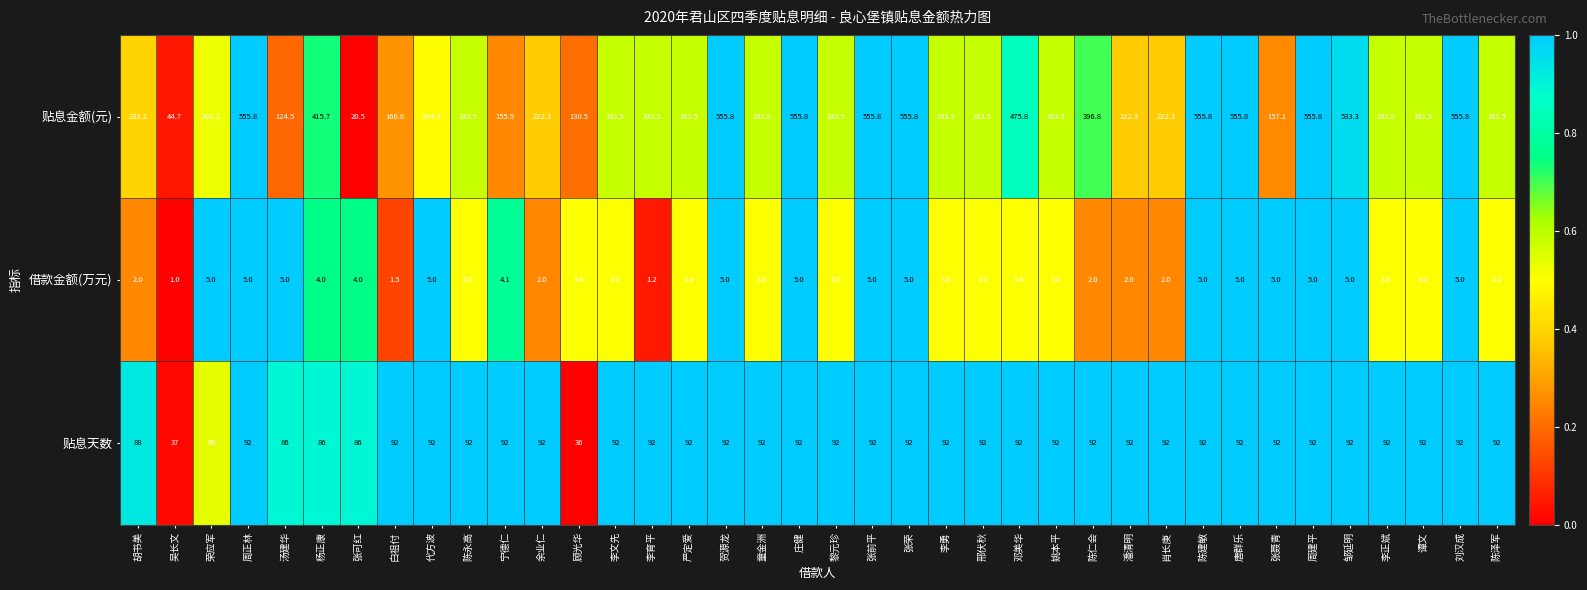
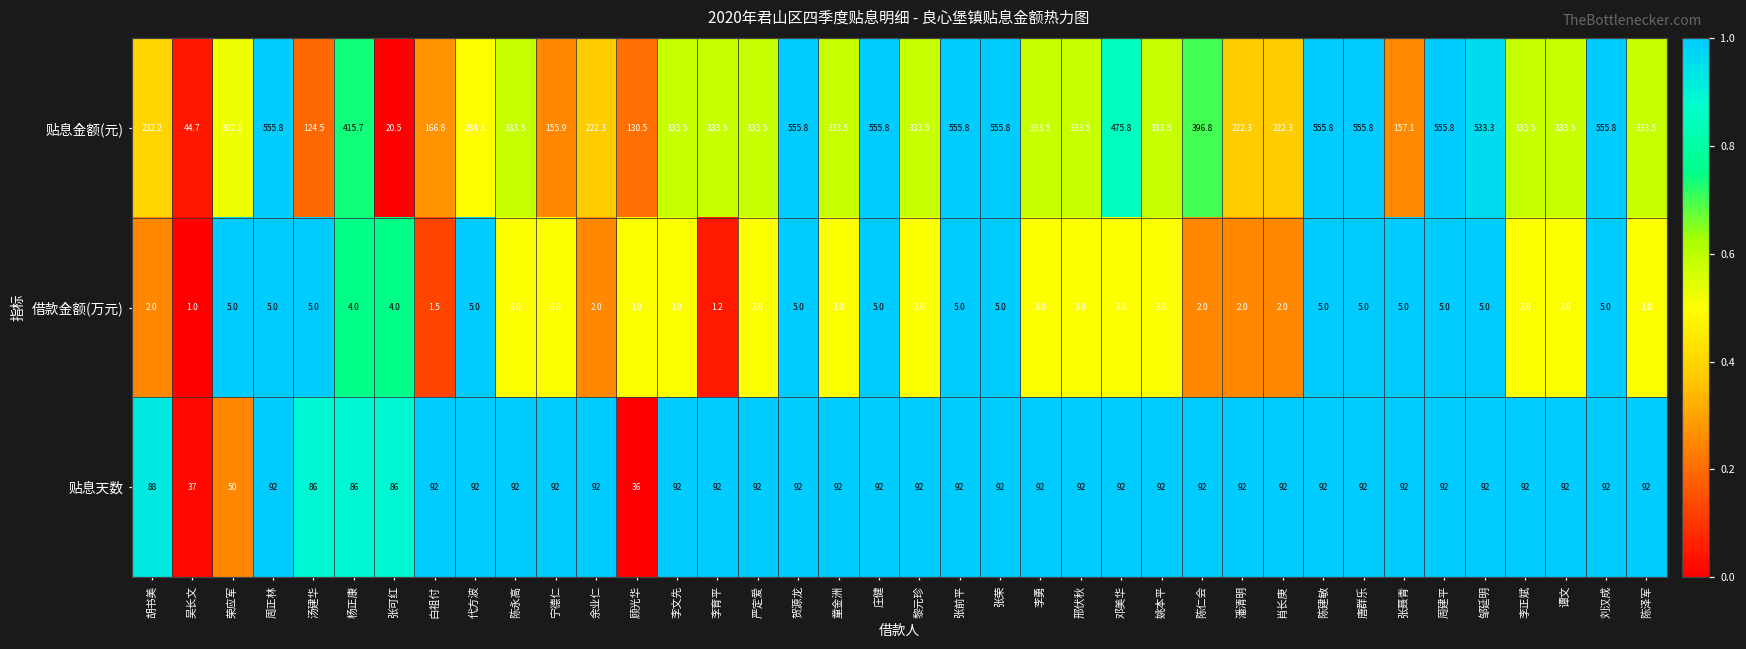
  {
    "贴息金额(元)": {
      "胡书美": 232.2,
      "吴长文": 44.7,
      "荣应军": 302.1,
      "周正林": 555.8,
      "汤建华": 124.5,
      "杨正康": 415.7,
      "张可红": 20.5,
      "白祖付": 166.8,
      "代方波": 284.3,
      "陈永高": 333.5,
      "宁德仁": 155.9,
      "余业仁": 222.3,
      "顾光华": 130.5,
      "李文先": 333.5,
      "李育平": 333.5,
      "严定爱": 333.5,
      "贺源龙": 555.8,
      "童金洲": 333.5,
      "庄健": 555.8,
      "黎元珍": 333.5,
      "张前平": 555.8,
      "张荣": 555.8,
      "李勇": 333.5,
      "邢伏秋": 333.5,
      "邓美华": 475.8,
      "姚本平": 333.5,
      "陈仁会": 396.8,
      "潘清明": 222.3,
      "肖长庚": 222.3,
      "陈建敏": 555.8,
      "唐群乐": 555.8,
      "张聂青": 157.1,
      "周建平": 555.8,
      "邹延明": 533.3,
      "李正斌": 333.5,
      "谭文": 333.5,
      "刘汉成": 555.8,
      "陈泽军": 333.5
    },
    "借款金额(万元)": {
      "胡书美": 2.0,
      "吴长文": 1.0,
      "荣应军": 5.0,
      "周正林": 5.0,
      "汤建华": 5.0,
      "杨正康": 4.0,
      "张可红": 4.0,
      "白祖付": 1.5,
      "代方波": 5.0,
      "陈永高": 3.0,
-     "宁德仁": 4.1,
+     "宁德仁": 3.0,
      "余业仁": 2.0,
      "顾光华": 3.0,
      "李文先": 3.0,
      "李育平": 1.2,
      "严定爱": 3.0,
      "贺源龙": 5.0,
      "童金洲": 3.0,
      "庄健": 5.0,
      "黎元珍": 3.0,
      "张前平": 5.0,
      "张荣": 5.0,
      "李勇": 3.0,
      "邢伏秋": 3.0,
      "邓美华": 3.0,
      "姚本平": 3.0,
      "陈仁会": 2.0,
      "潘清明": 2.0,
      "肖长庚": 2.0,
      "陈建敏": 5.0,
      "唐群乐": 5.0,
      "张聂青": 5.0,
      "周建平": 5.0,
      "邹延明": 5.0,
      "李正斌": 3.0,
      "谭文": 3.0,
      "刘汉成": 5.0,
      "陈泽军": 3.0
    },
    "贴息天数": {
      "胡书美": 88,
      "吴长文": 37,
-     "荣应军": 66,
+     "荣应军": 50,
      "周正林": 92,
      "汤建华": 86,
      "杨正康": 86,
      "张可红": 86,
      "白祖付": 92,
      "代方波": 92,
      "陈永高": 92,
      "宁德仁": 92,
      "余业仁": 92,
      "顾光华": 36,
      "李文先": 92,
      "李育平": 92,
      "严定爱": 92,
      "贺源龙": 92,
      "童金洲": 92,
      "庄健": 92,
      "黎元珍": 92,
      "张前平": 92,
      "张荣": 92,
      "李勇": 92,
      "邢伏秋": 92,
      "邓美华": 92,
      "姚本平": 92,
      "陈仁会": 92,
      "潘清明": 92,
      "肖长庚": 92,
      "陈建敏": 92,
      "唐群乐": 92,
      "张聂青": 92,
      "周建平": 92,
      "邹延明": 92,
      "李正斌": 92,
      "谭文": 92,
      "刘汉成": 92,
      "陈泽军": 92
    }
  }
